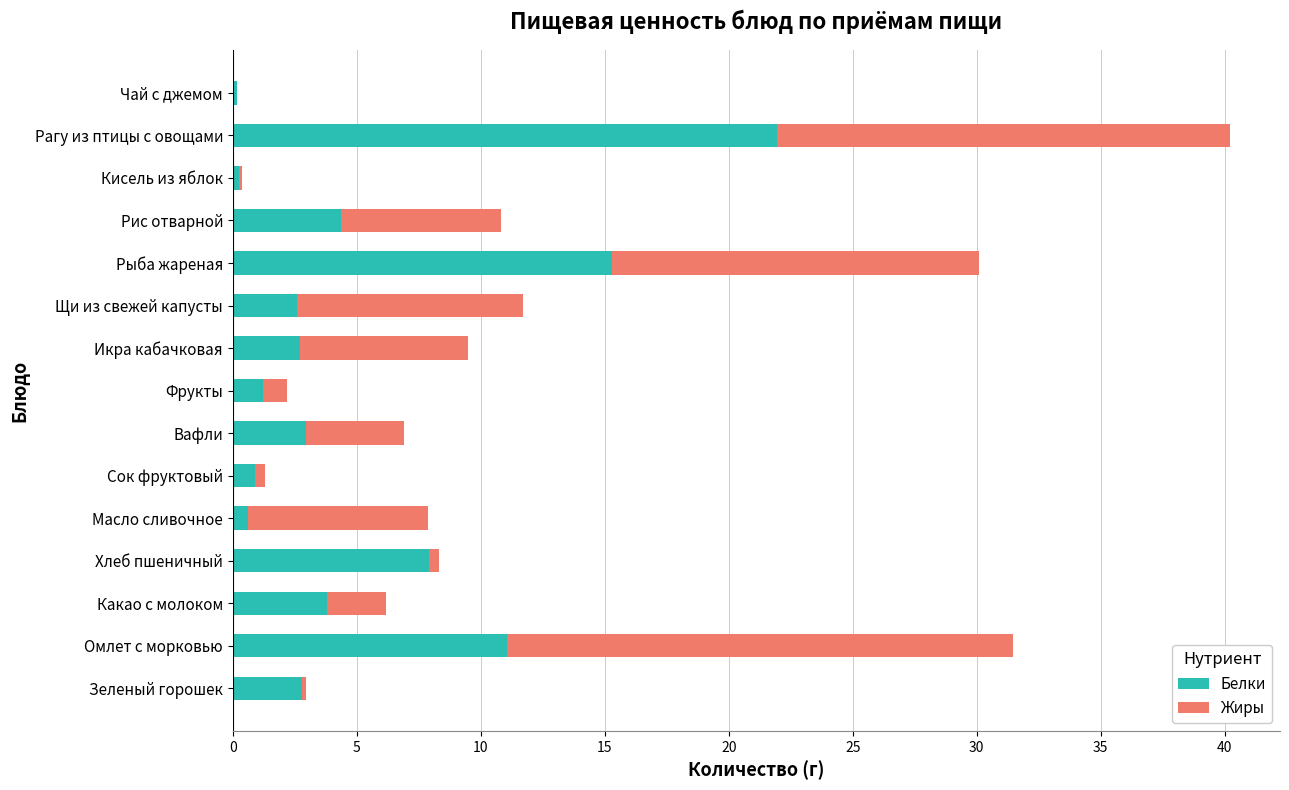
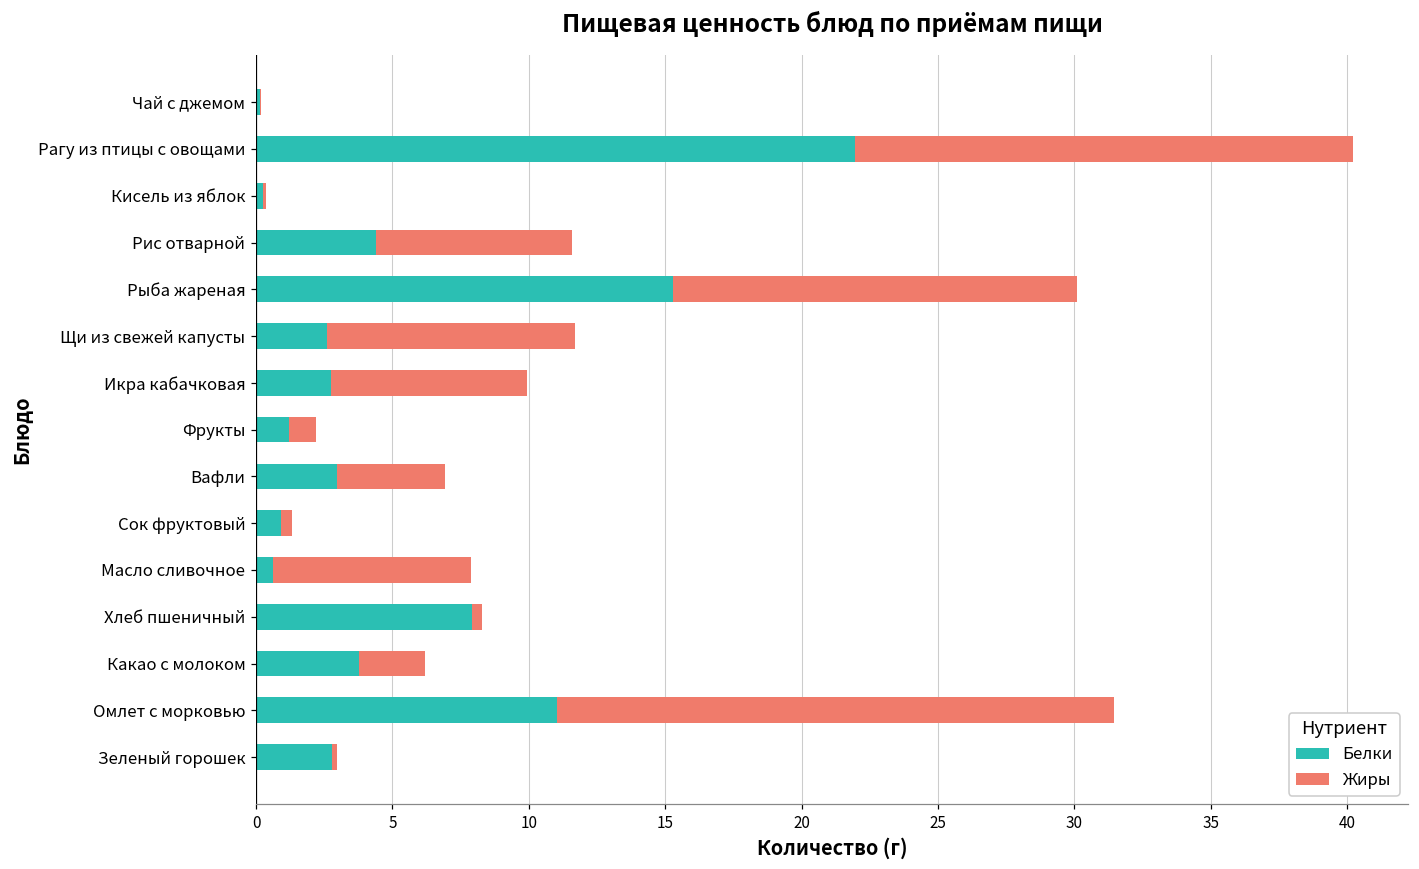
  {
    "Белки": {
      "Чай с джемом": 0.2,
      "Рагу из птицы с овощами": 22.0,
      "Кисель из яблок": 0.2,
      "Рис отварной": 4.4,
      "Рыба жареная": 15.3,
      "Щи из свежей капусты": 2.6,
      "Икра кабачковая": 2.7,
      "Фрукты": 1.2,
      "Вафли": 3.0,
      "Сок фруктовый": 0.9,
      "Масло сливочное": 0.6,
      "Хлеб пшеничный": 7.9,
      "Какао с молоком": 3.8,
      "Омлет с морковью": 11.0,
      "Зеленый горошек": 2.8
    },
    "Жиры": {
      "Рагу из птицы с овощами": 18.3,
      "Кисель из яблок": 0.1,
-     "Рис отварной": 6.5,
+     "Рис отварной": 7.2,
      "Рыба жареная": 14.8,
      "Щи из свежей капусты": 9.1,
-     "Икра кабачковая": 6.7,
+     "Икра кабачковая": 7.2,
      "Фрукты": 1.0,
      "Вафли": 4.0,
      "Сок фруктовый": 0.4,
      "Масло сливочное": 7.2,
      "Хлеб пшеничный": 0.4,
      "Какао с молоком": 2.4,
      "Омлет с морковью": 20.4,
      "Зеленый горошек": 0.2
    }
  }
